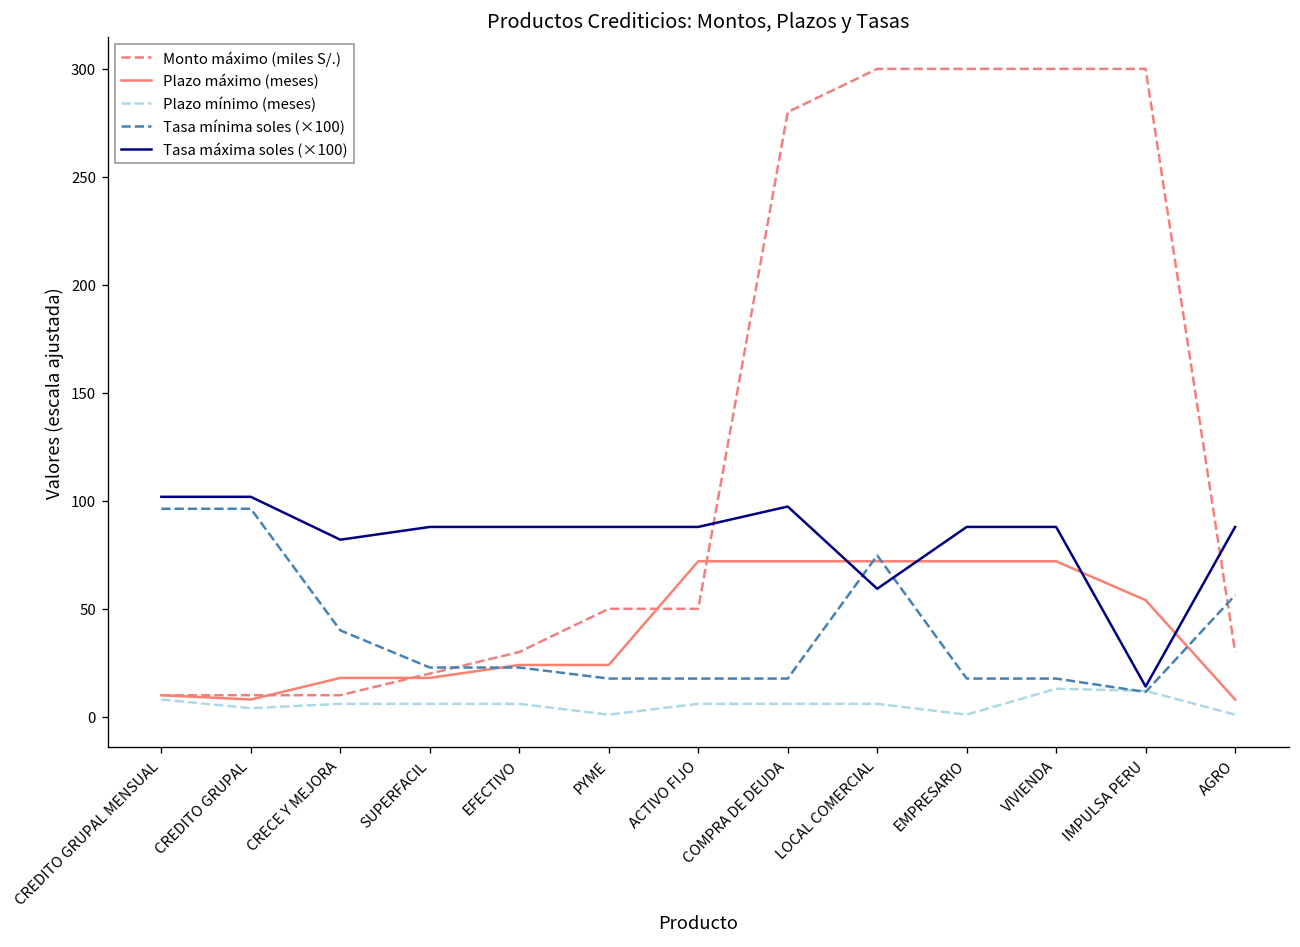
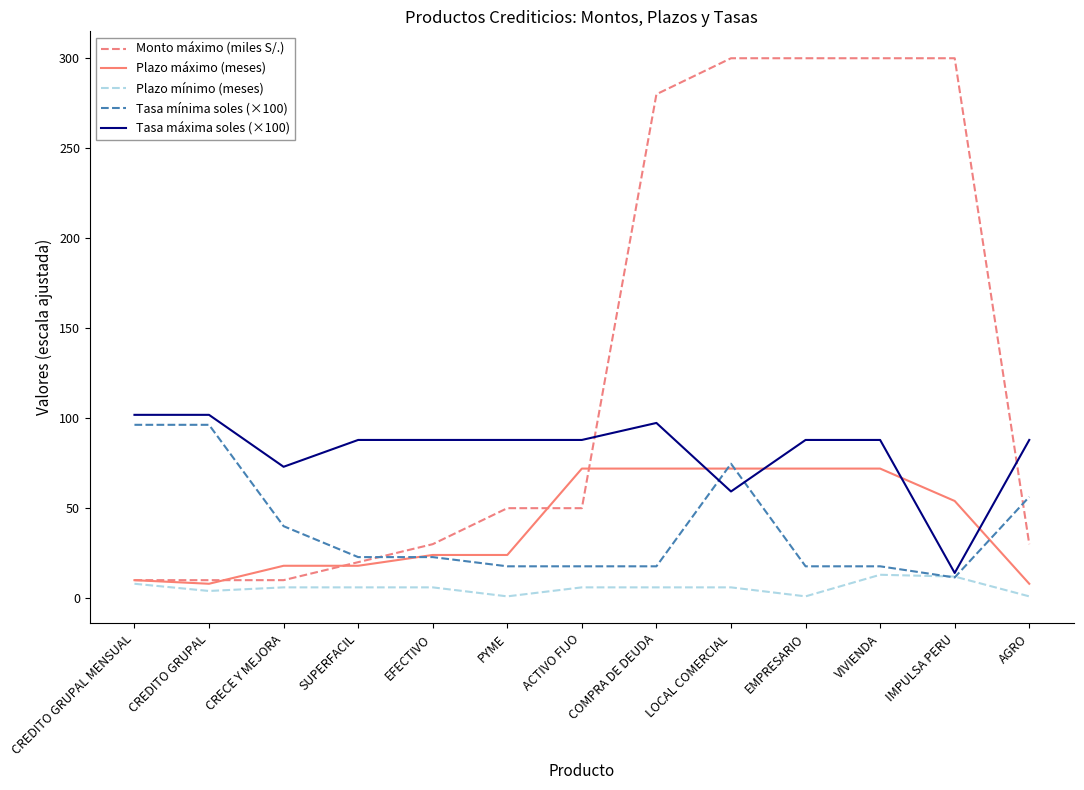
  {
    "Plazo mínimo (meses)": {
      "CREDITO GRUPAL MENSUAL": 8,
      "CREDITO GRUPAL": 4,
      "CRECE Y MEJORA": 6,
      "SUPERFACIL": 6,
      "EFECTIVO": 6,
      "PYME": 1,
      "ACTIVO FIJO": 6,
      "COMPRA DE DEUDA": 6,
      "LOCAL COMERCIAL": 6,
      "EMPRESARIO": 1,
      "VIVIENDA": 13,
      "AGRO": 1
    },
    "Tasa mínima soles (×100)": {
      "CREDITO GRUPAL MENSUAL": 96,
      "CREDITO GRUPAL": 96,
      "CRECE Y MEJORA": 40,
      "SUPERFACIL": 23,
      "PYME": 18,
      "ACTIVO FIJO": 18,
      "COMPRA DE DEUDA": 18,
      "LOCAL COMERCIAL": 75,
      "EMPRESARIO": 18,
      "VIVIENDA": 18,
      "AGRO": 56
    },
    "Tasa máxima soles (×100)": {
      "CREDITO GRUPAL MENSUAL": 102,
      "CREDITO GRUPAL": 102,
-     "CRECE Y MEJORA": 82,
+     "CRECE Y MEJORA": 73,
      "SUPERFACIL": 88,
      "EFECTIVO": 88,
      "PYME": 88,
      "ACTIVO FIJO": 88,
      "COMPRA DE DEUDA": 97,
      "LOCAL COMERCIAL": 59,
      "EMPRESARIO": 88,
      "VIVIENDA": 88,
      "IMPULSA PERU": 14,
      "AGRO": 88
    }
  }
